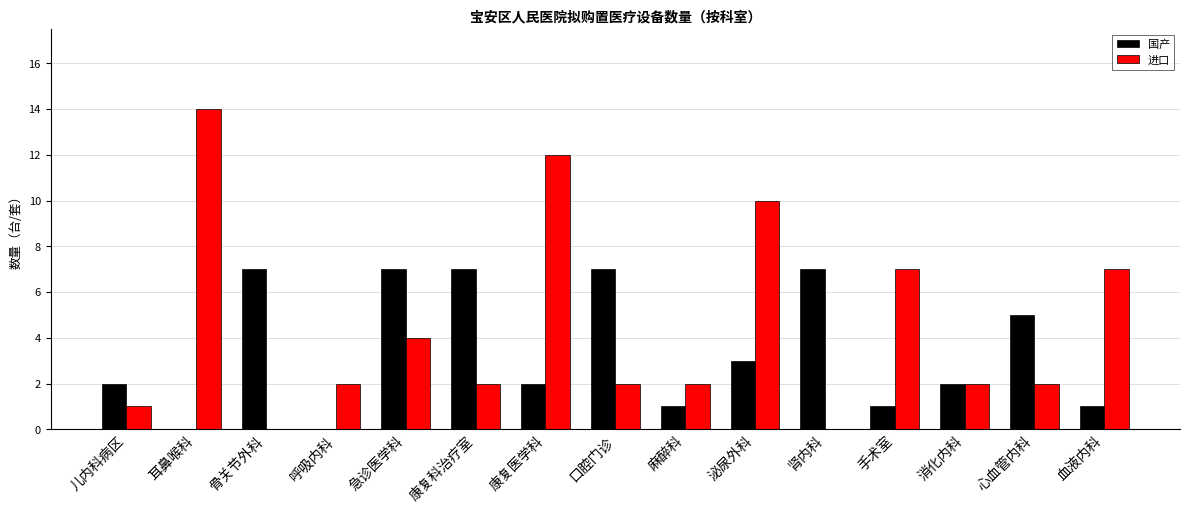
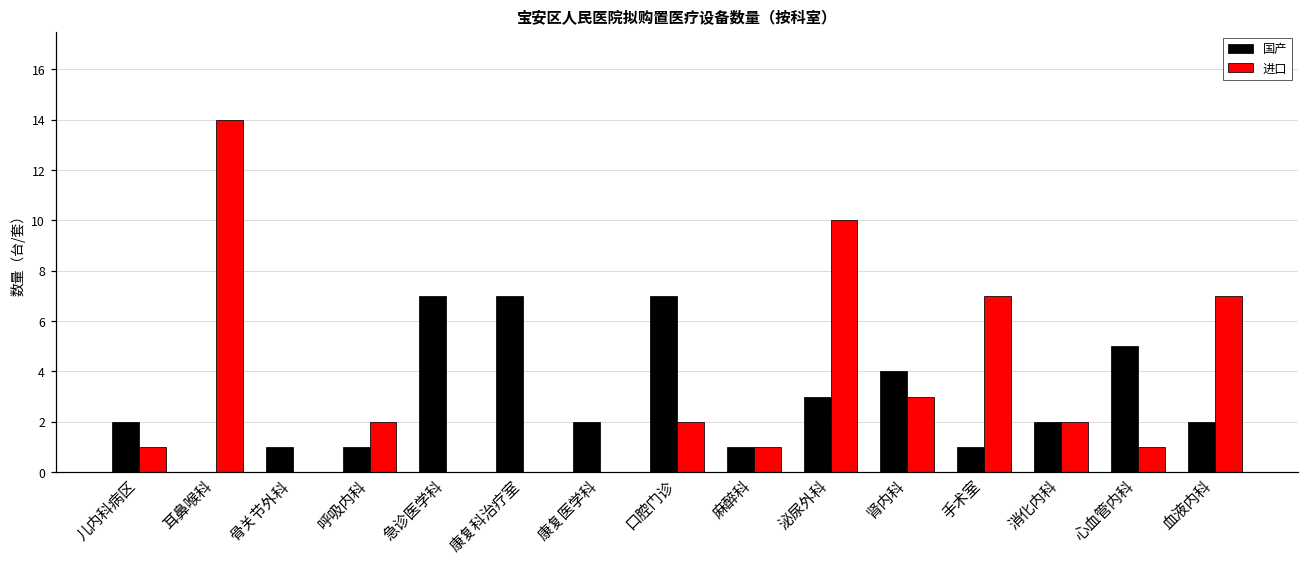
  {
    "国产": {
      "儿内科病区": 2,
      "耳鼻喉科": 0,
-     "骨关节外科": 7,
-     "呼吸内科": 0,
+     "骨关节外科": 1,
+     "呼吸内科": 1,
      "急诊医学科": 7,
      "康复科治疗室": 7,
      "康复医学科": 2,
      "口腔门诊": 7,
      "麻醉科": 1,
      "泌尿外科": 3,
-     "肾内科": 7,
+     "肾内科": 4,
      "手术室": 1,
      "消化内科": 2,
      "心血管内科": 5,
-     "血液内科": 1
+     "血液内科": 2
    },
    "进口": {
      "儿内科病区": 1,
      "耳鼻喉科": 14,
      "骨关节外科": 0,
      "呼吸内科": 2,
-     "急诊医学科": 4,
-     "康复科治疗室": 2,
-     "康复医学科": 12,
+     "急诊医学科": 0,
+     "康复科治疗室": 0,
+     "康复医学科": 0,
      "口腔门诊": 2,
-     "麻醉科": 2,
+     "麻醉科": 1,
      "泌尿外科": 10,
-     "肾内科": 0,
+     "肾内科": 3,
      "手术室": 7,
      "消化内科": 2,
-     "心血管内科": 2,
+     "心血管内科": 1,
      "血液内科": 7
    }
  }
